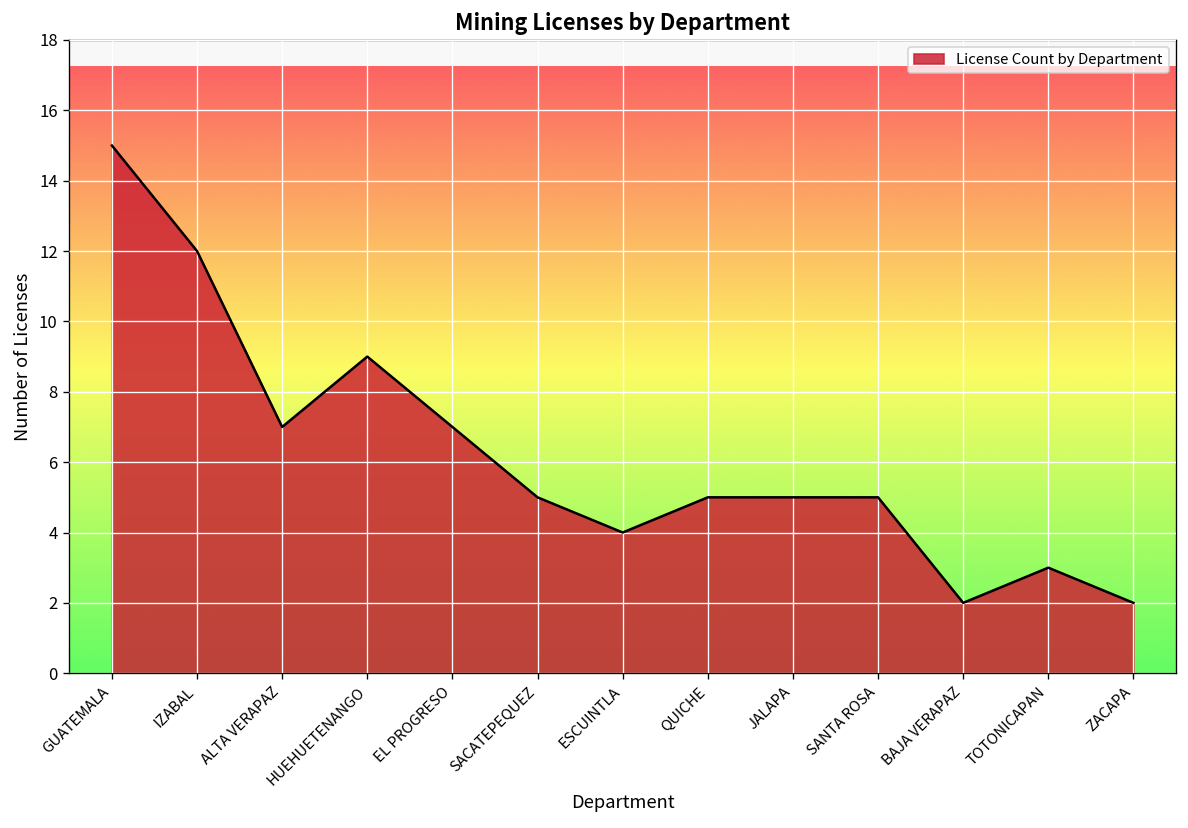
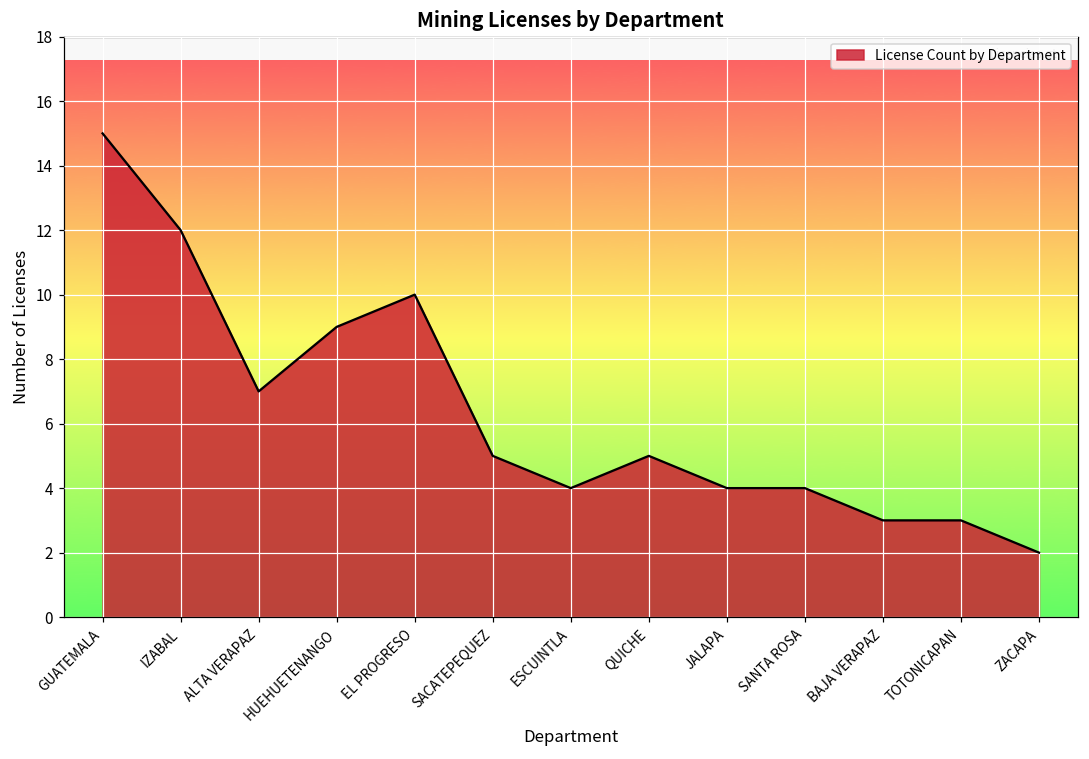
  {
    "GUATEMALA": 15,
    "IZABAL": 12,
    "ALTA VERAPAZ": 7,
    "HUEHUETENANGO": 9,
-   "EL PROGRESO": 7,
+   "EL PROGRESO": 10,
    "SACATEPEQUEZ": 5,
    "ESCUINTLA": 4,
    "QUICHE": 5,
-   "JALAPA": 5,
-   "SANTA ROSA": 5,
-   "BAJA VERAPAZ": 2,
+   "JALAPA": 4,
+   "SANTA ROSA": 4,
+   "BAJA VERAPAZ": 3,
    "TOTONICAPAN": 3,
    "ZACAPA": 2
  }
